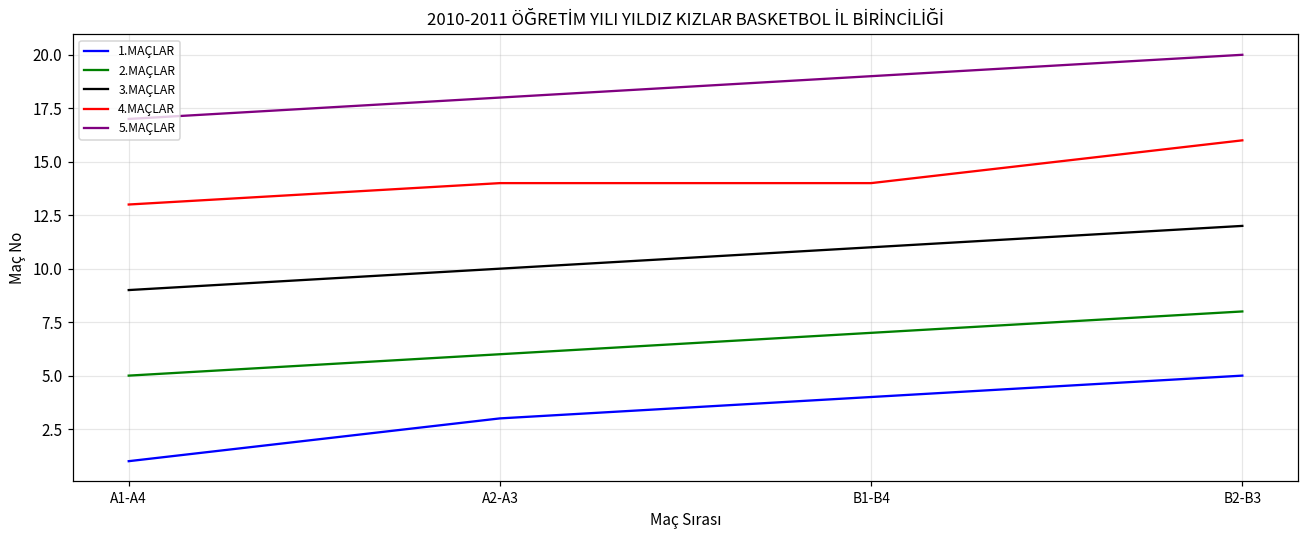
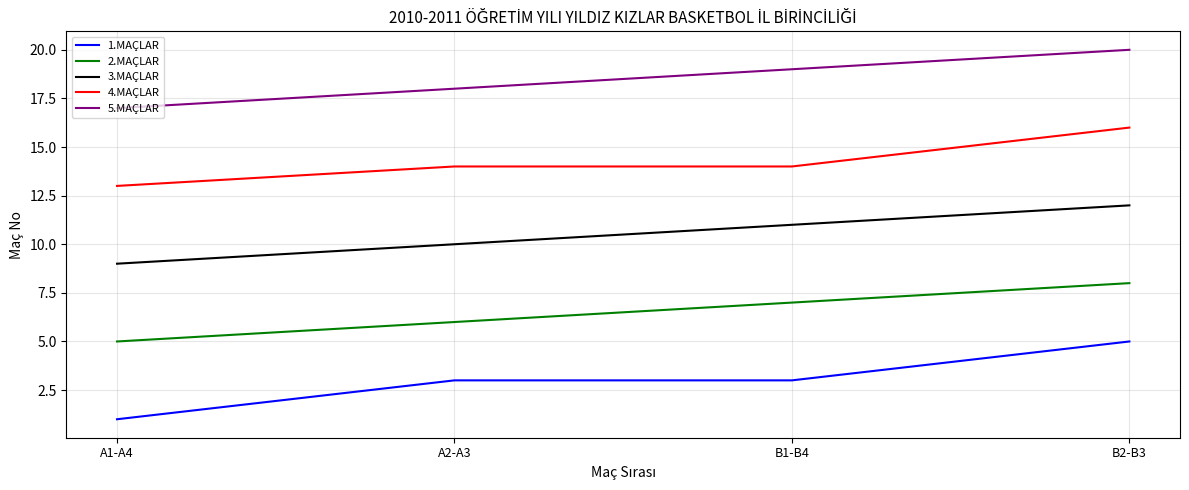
  {
    "1.MAÇLAR": {
      "A1-A4": 1,
      "A2-A3": 3,
-     "B1-B4": 4,
+     "B1-B4": 3,
      "B2-B3": 5
    },
    "2.MAÇLAR": {
      "A1-A4": 5,
      "A2-A3": 6,
      "B1-B4": 7,
      "B2-B3": 8
    },
    "3.MAÇLAR": {
      "A1-A4": 9,
      "A2-A3": 10,
      "B1-B4": 11,
      "B2-B3": 12
    },
    "4.MAÇLAR": {
      "A1-A4": 13,
      "A2-A3": 14,
      "B1-B4": 14,
      "B2-B3": 16
    },
    "5.MAÇLAR": {
      "A2-A3": 18,
      "B1-B4": 19,
      "B2-B3": 20
    }
  }
